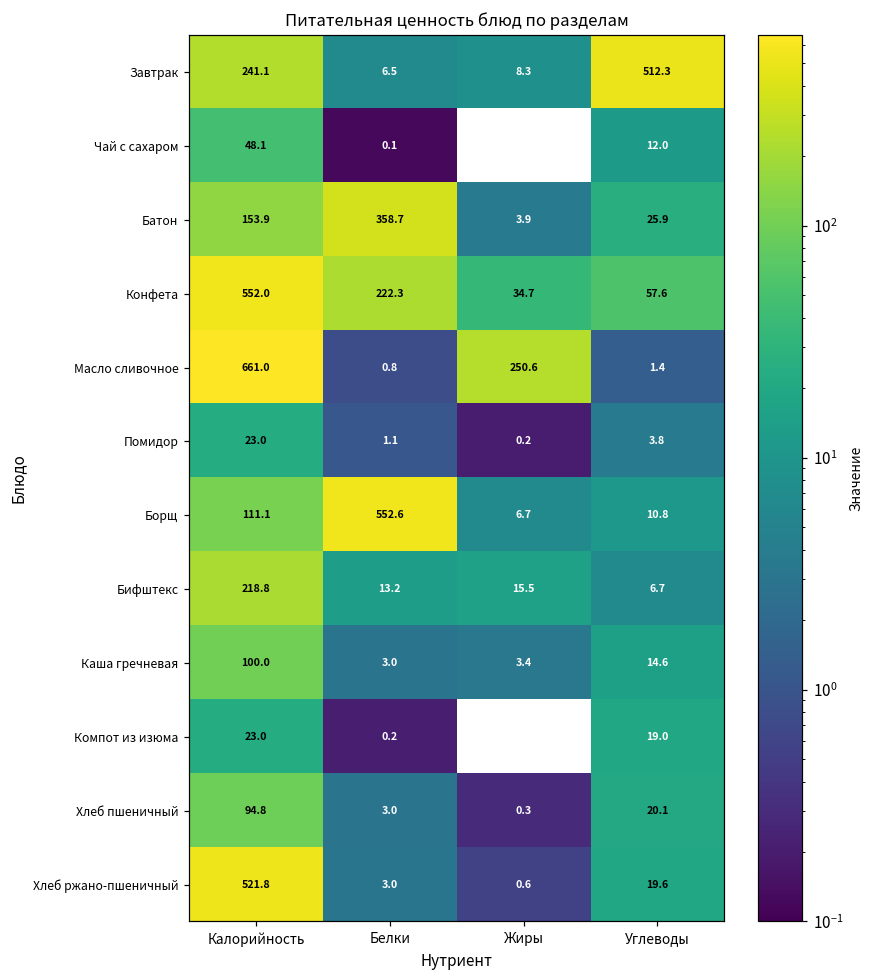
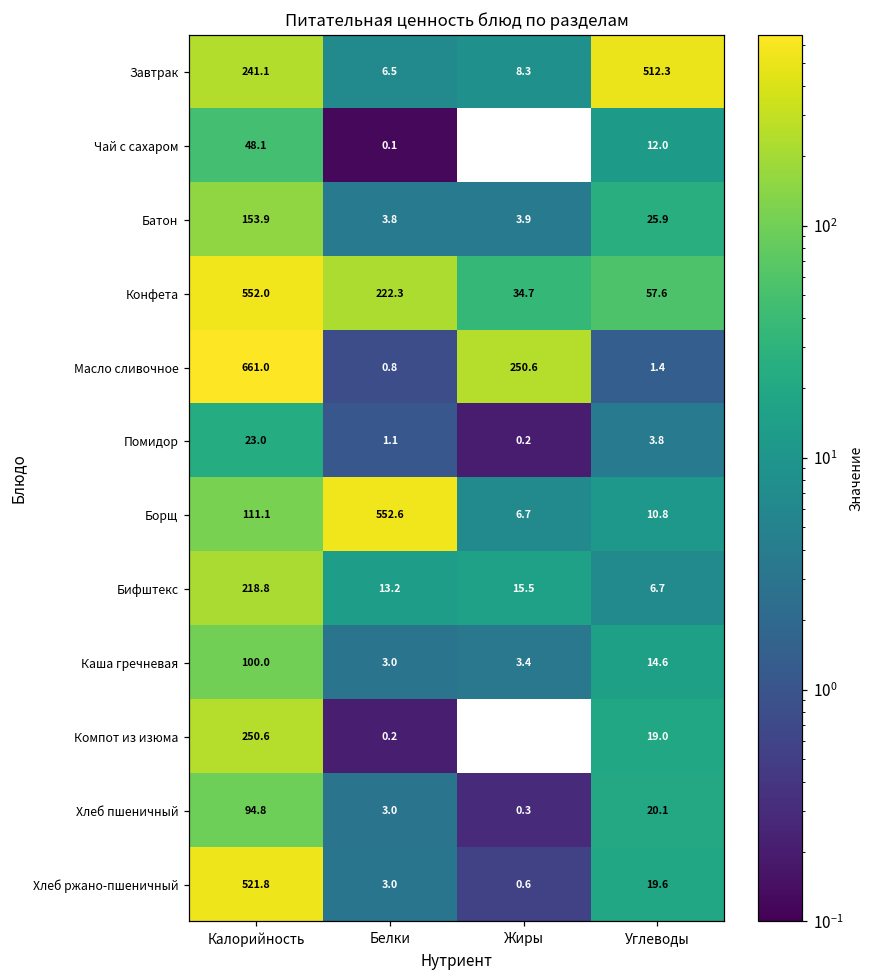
  {
    "Завтрак": {
      "Калорийность": 241.1,
      "Белки": 6.5,
      "Жиры": 8.3,
      "Углеводы": 512.3
    },
    "Чай с сахаром": {
      "Калорийность": 48.1,
      "Белки": 0.1,
      "Углеводы": 12.0
    },
    "Батон": {
      "Калорийность": 153.9,
-     "Белки": 358.7,
+     "Белки": 3.8,
      "Жиры": 3.9,
      "Углеводы": 25.9
    },
    "Конфета": {
      "Калорийность": 552.0,
      "Белки": 222.3,
      "Жиры": 34.7,
      "Углеводы": 57.6
    },
    "Масло сливочное": {
      "Калорийность": 661.0,
      "Белки": 0.8,
      "Жиры": 250.6,
      "Углеводы": 1.4
    },
    "Помидор": {
      "Калорийность": 23.0,
      "Белки": 1.1,
      "Жиры": 0.2,
      "Углеводы": 3.8
    },
    "Борщ": {
      "Калорийность": 111.1,
      "Белки": 552.6,
      "Жиры": 6.7,
      "Углеводы": 10.8
    },
    "Бифштекс": {
      "Калорийность": 218.8,
      "Белки": 13.2,
      "Жиры": 15.5,
      "Углеводы": 6.7
    },
    "Каша гречневая": {
      "Калорийность": 100.0,
      "Белки": 3.0,
      "Жиры": 3.4,
      "Углеводы": 14.6
    },
    "Компот из изюма": {
-     "Калорийность": 23.0,
+     "Калорийность": 250.6,
      "Белки": 0.2,
      "Углеводы": 19.0
    },
    "Хлеб пшеничный": {
      "Калорийность": 94.8,
      "Белки": 3.0,
      "Жиры": 0.3,
      "Углеводы": 20.1
    },
    "Хлеб ржано-пшеничный": {
      "Калорийность": 521.8,
      "Белки": 3.0,
      "Жиры": 0.6,
      "Углеводы": 19.6
    }
  }
